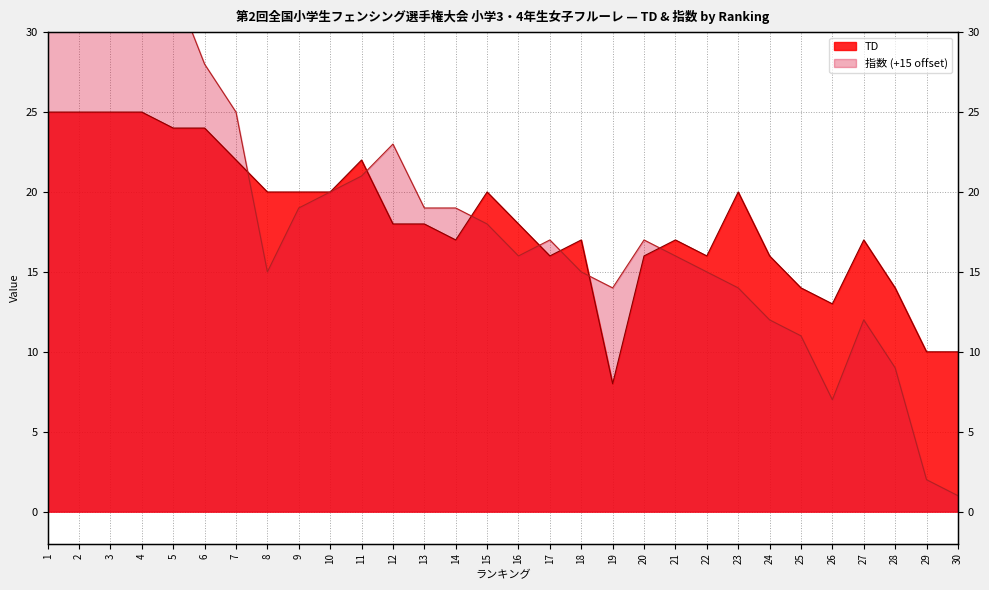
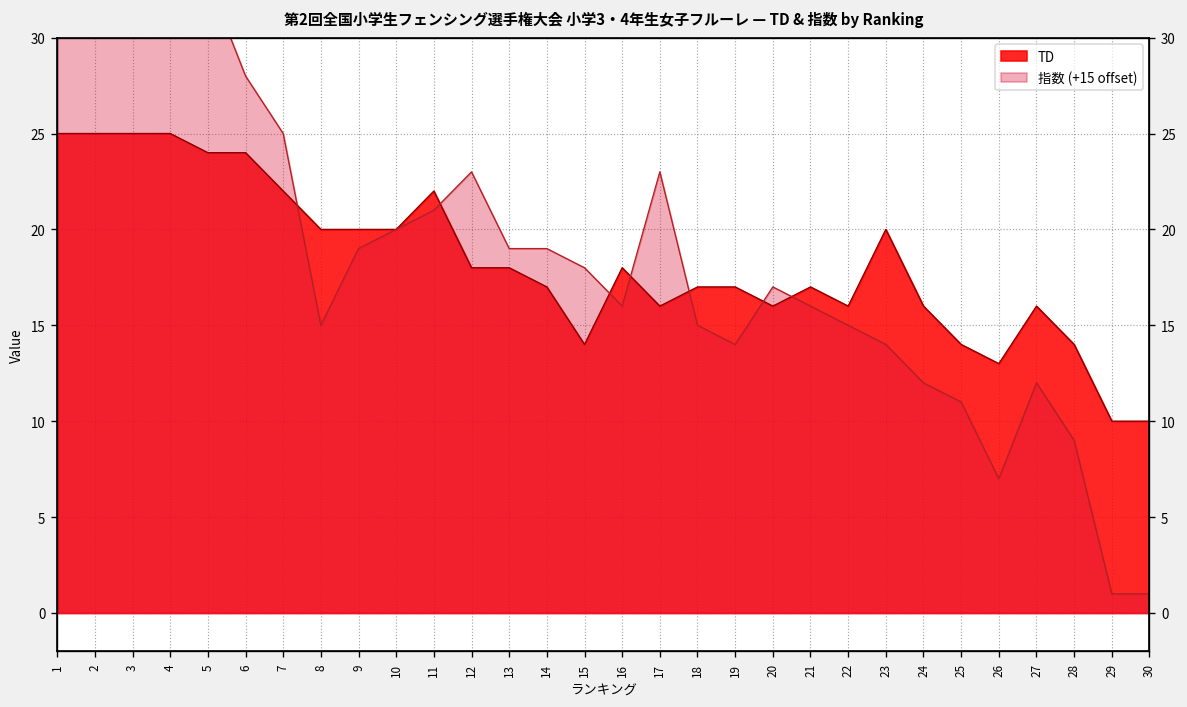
  {
    "TD": {
      "1": 25,
      "2": 25,
      "3": 25,
      "4": 25,
      "5": 24,
      "6": 24,
      "7": 22,
      "8": 20,
      "9": 20,
      "11": 22,
      "12": 18,
      "13": 18,
      "14": 17,
-     "15": 20,
+     "15": 14,
      "16": 18,
      "17": 16,
      "18": 17,
-     "19": 8,
+     "19": 17,
      "20": 16,
      "21": 17,
      "22": 16,
      "23": 20,
      "24": 16,
      "25": 14,
      "26": 13,
-     "27": 17,
+     "27": 16,
      "28": 14,
      "29": 10,
      "30": 10
    },
    "指数 (+15 offset)": {
      "6": 28.0,
      "7": 25.0,
      "8": 15.0,
      "9": 19.0,
      "11": 21.0,
      "12": 23.0,
      "13": 19.0,
      "14": 19.0,
      "15": 18.0,
      "16": 16.0,
-     "17": 17.0,
+     "17": 23.0,
      "18": 15.0,
      "19": 14.0,
      "20": 17.0,
      "21": 16.0,
      "22": 15.0,
      "23": 14.0,
      "24": 12.0,
      "25": 11.0,
      "26": 7.0,
      "27": 12.0,
      "28": 9.0,
-     "29": 2.0,
+     "29": 1.0,
      "30": 1.0
    }
  }
